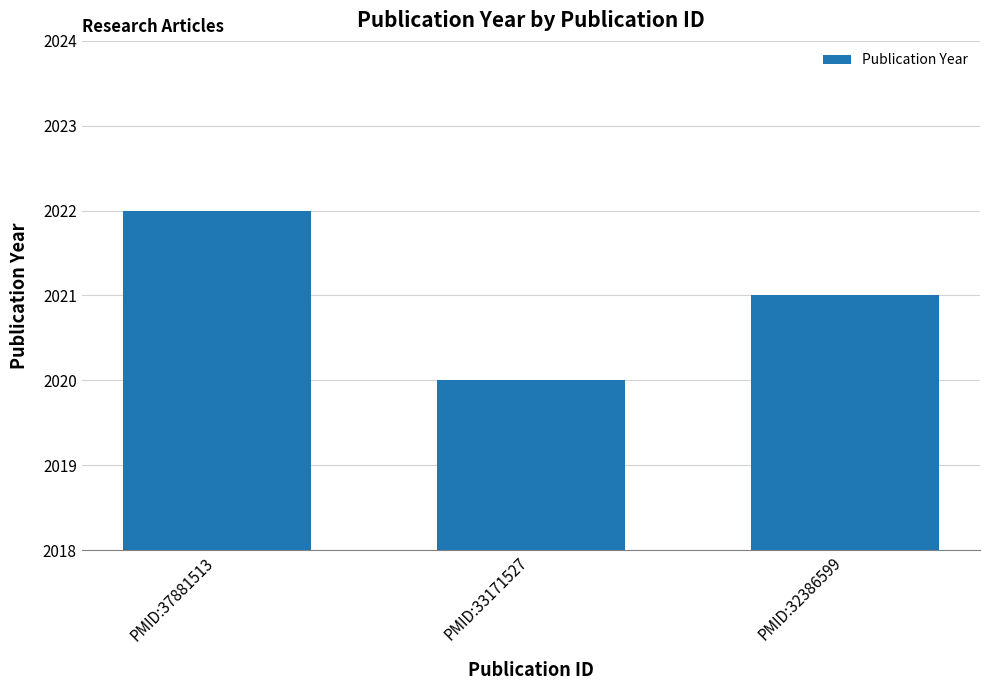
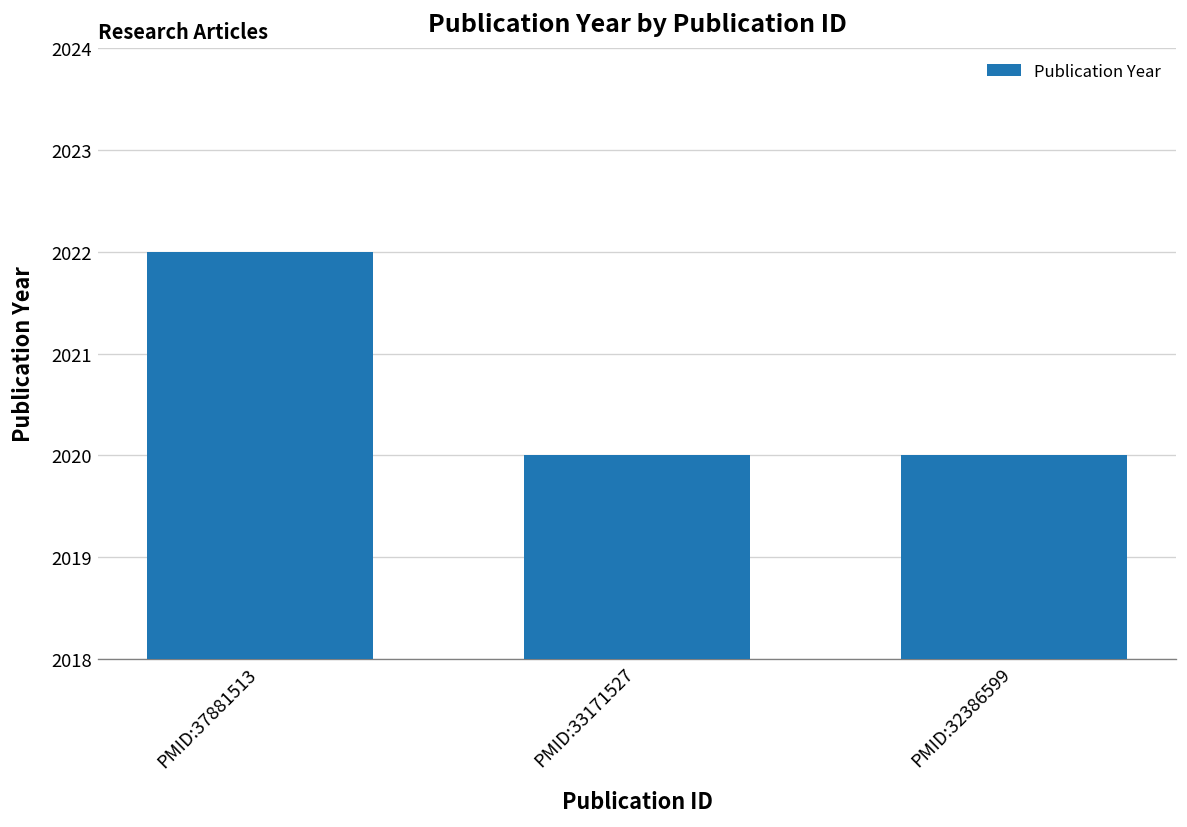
  {
    "PMID:37881513": 2022,
    "PMID:33171527": 2020,
-   "PMID:32386599": 2021
+   "PMID:32386599": 2020
  }
